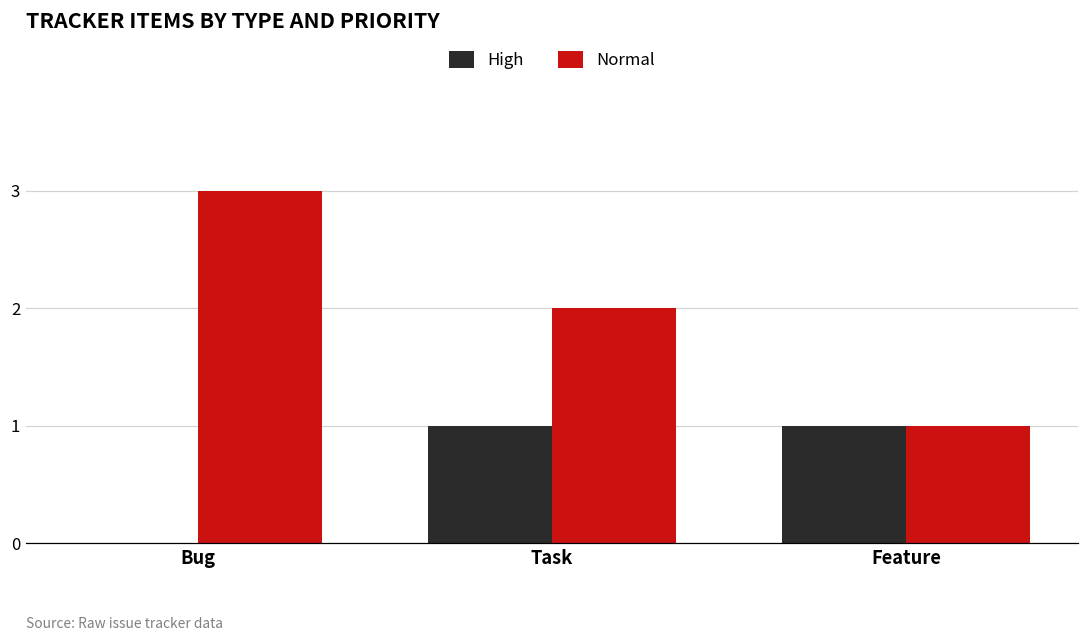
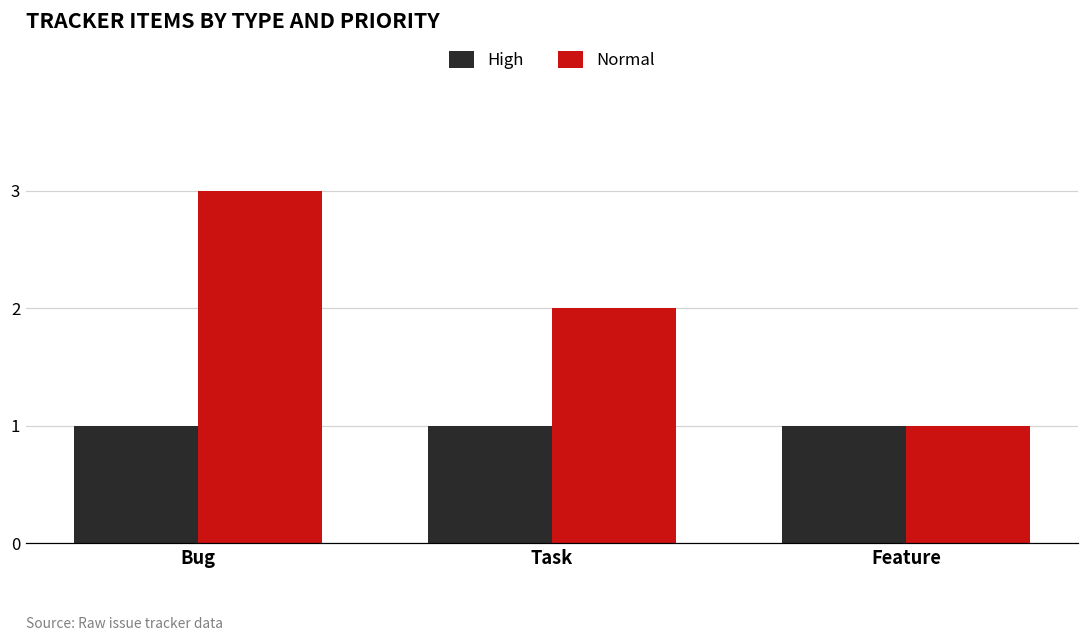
  {
    "High": {
-     "Bug": 0,
+     "Bug": 1,
      "Task": 1,
      "Feature": 1
    },
    "Normal": {
      "Bug": 3,
      "Task": 2,
      "Feature": 1
    }
  }
